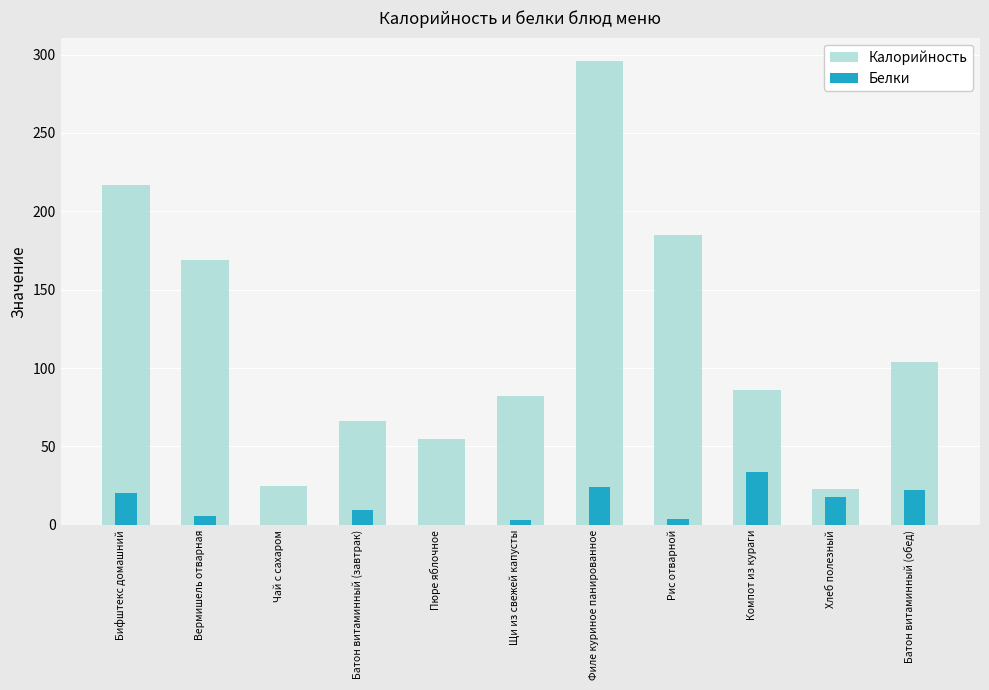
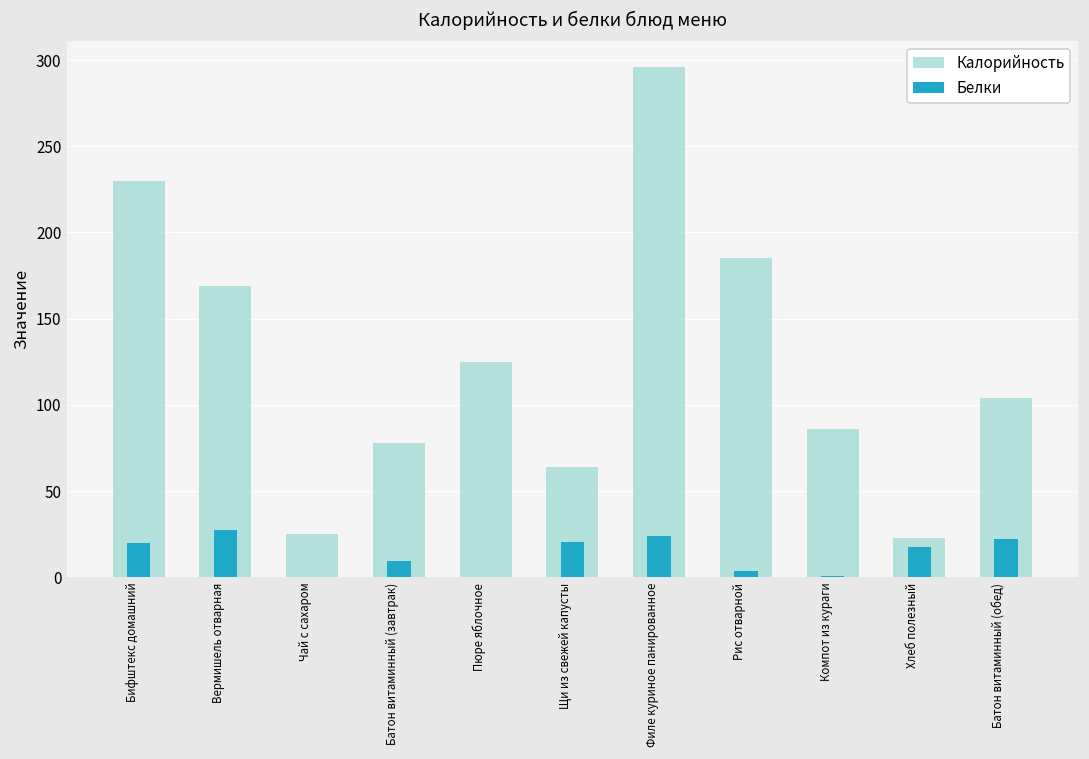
  {
    "Калорийность": {
-     "Бифштекс домашний": 217,
+     "Бифштекс домашний": 230,
      "Вермишель отварная": 169,
      "Чай с сахаром": 25,
-     "Батон витаминный (завтрак)": 66,
-     "Пюре яблочное": 55,
-     "Щи из свежей капусты": 82,
+     "Батон витаминный (завтрак)": 78,
+     "Пюре яблочное": 125,
+     "Щи из свежей капусты": 64,
      "Филе куриное панированное": 296,
      "Рис отварной": 185,
      "Компот из кураги": 86,
      "Хлеб полезный": 23,
      "Батон витаминный (обед)": 104
    },
    "Белки": {
-     "Вермишель отварная": 5,
+     "Вермишель отварная": 28,
      "Пюре яблочное": 0,
-     "Щи из свежей капусты": 3,
-     "Компот из кураги": 34
+     "Щи из свежей капусты": 21,
+     "Компот из кураги": 1
    }
  }
